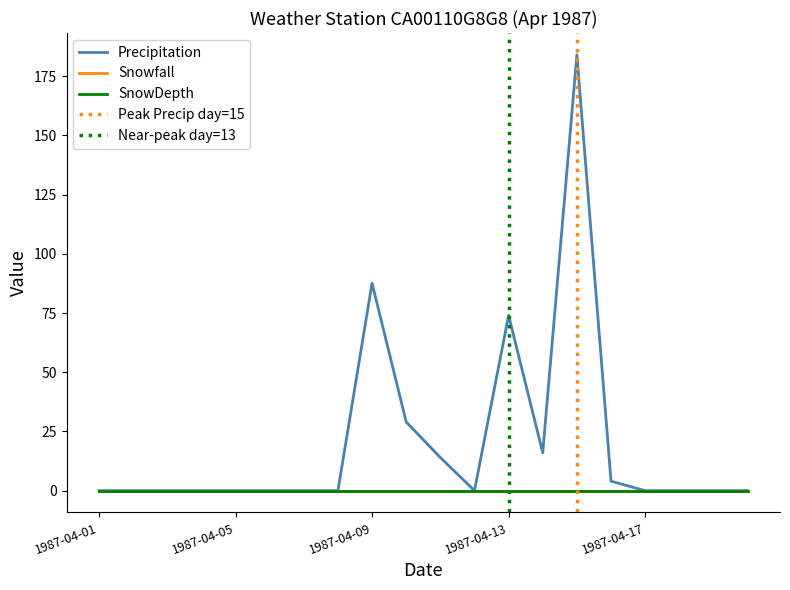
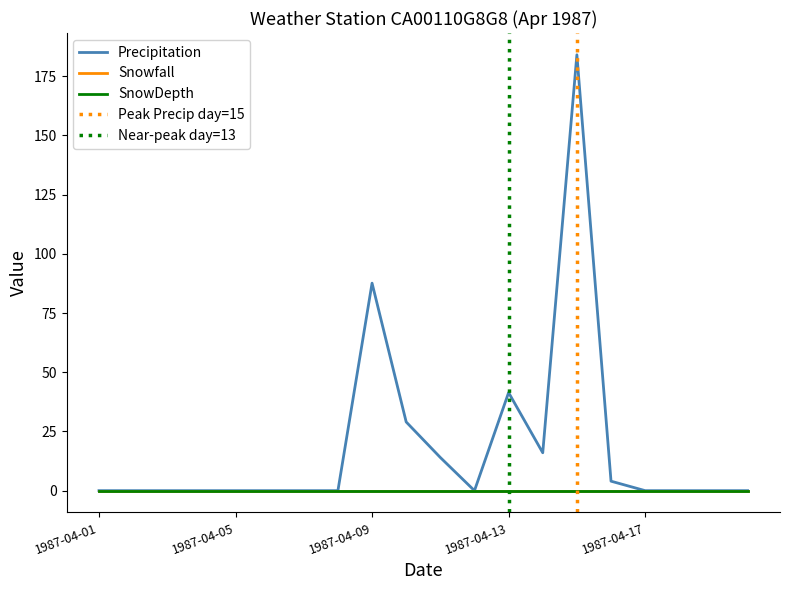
  {
    "Precipitation": {
      "1987-04-09": 88,
-     "1987-04-13": 74
+     "1987-04-13": 41
    },
    "SnowDepth": {
      "1987-04-09": 0,
      "1987-04-13": 0
    }
  }
